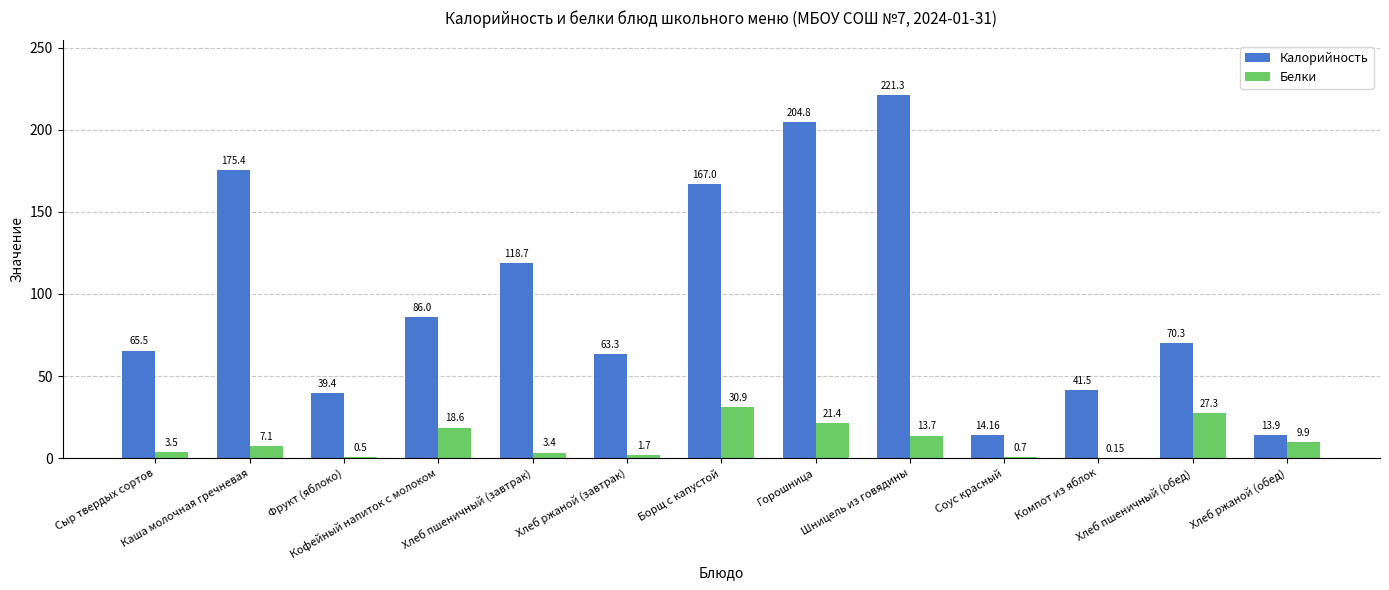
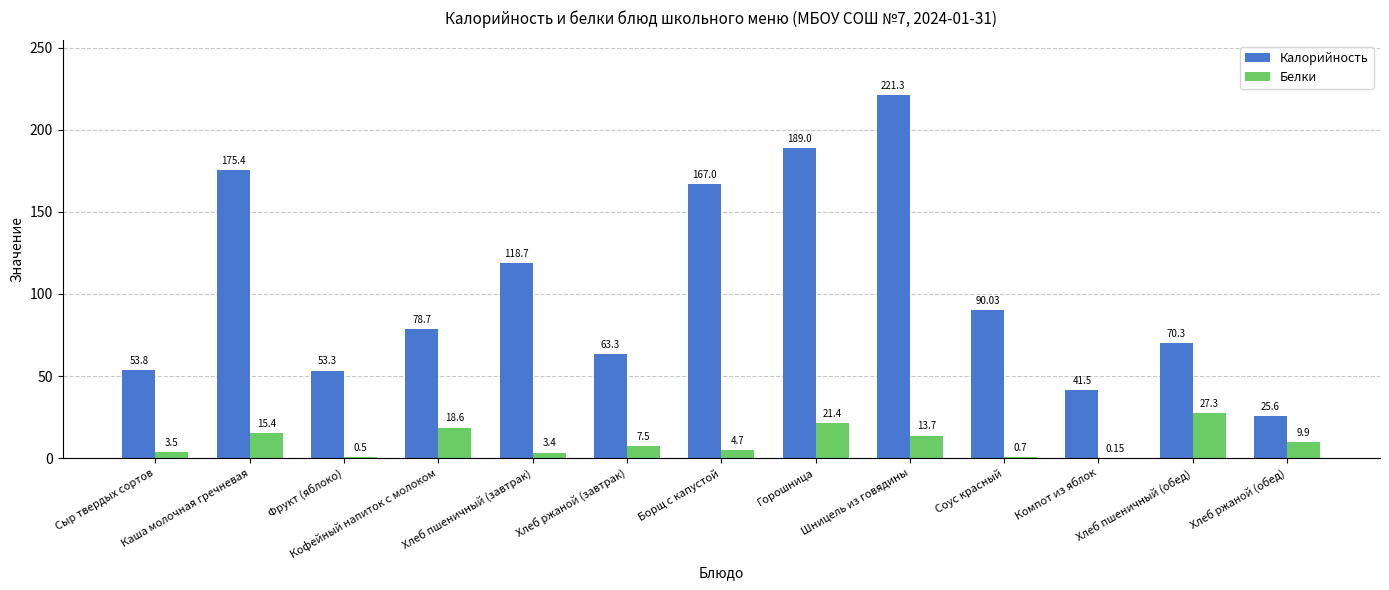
  {
    "Калорийность": {
-     "Сыр твердых сортов": 65.5,
+     "Сыр твердых сортов": 53.8,
      "Каша молочная гречневая": 175.4,
-     "Фрукт (яблоко)": 39.4,
-     "Кофейный напиток с молоком": 86.0,
+     "Фрукт (яблоко)": 53.3,
+     "Кофейный напиток с молоком": 78.7,
      "Хлеб пшеничный (завтрак)": 118.7,
      "Хлеб ржаной (завтрак)": 63.3,
      "Борщ с капустой": 167.0,
-     "Горошница": 204.8,
+     "Горошница": 189.0,
      "Шницель из говядины": 221.3,
-     "Соус красный": 14.16,
+     "Соус красный": 90.03,
      "Компот из яблок": 41.5,
      "Хлеб пшеничный (обед)": 70.3,
-     "Хлеб ржаной (обед)": 13.9
+     "Хлеб ржаной (обед)": 25.6
    },
    "Белки": {
      "Сыр твердых сортов": 3.5,
-     "Каша молочная гречневая": 7.1,
+     "Каша молочная гречневая": 15.4,
      "Фрукт (яблоко)": 0.5,
      "Кофейный напиток с молоком": 18.6,
      "Хлеб пшеничный (завтрак)": 3.4,
-     "Хлеб ржаной (завтрак)": 1.7,
-     "Борщ с капустой": 30.9,
+     "Хлеб ржаной (завтрак)": 7.5,
+     "Борщ с капустой": 4.7,
      "Горошница": 21.4,
      "Шницель из говядины": 13.7,
      "Соус красный": 0.7,
      "Компот из яблок": 0.15,
      "Хлеб пшеничный (обед)": 27.3,
      "Хлеб ржаной (обед)": 9.9
    }
  }
